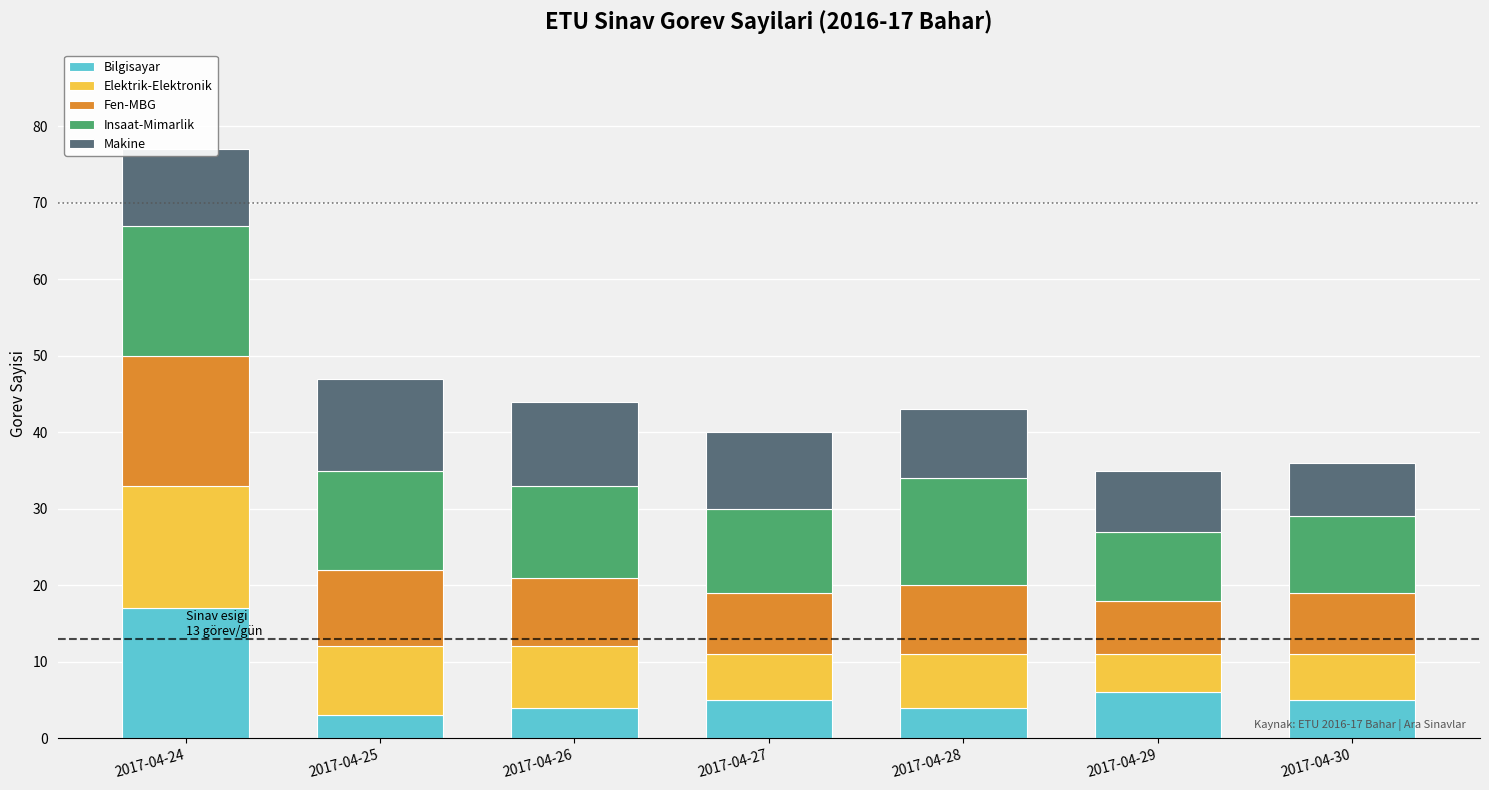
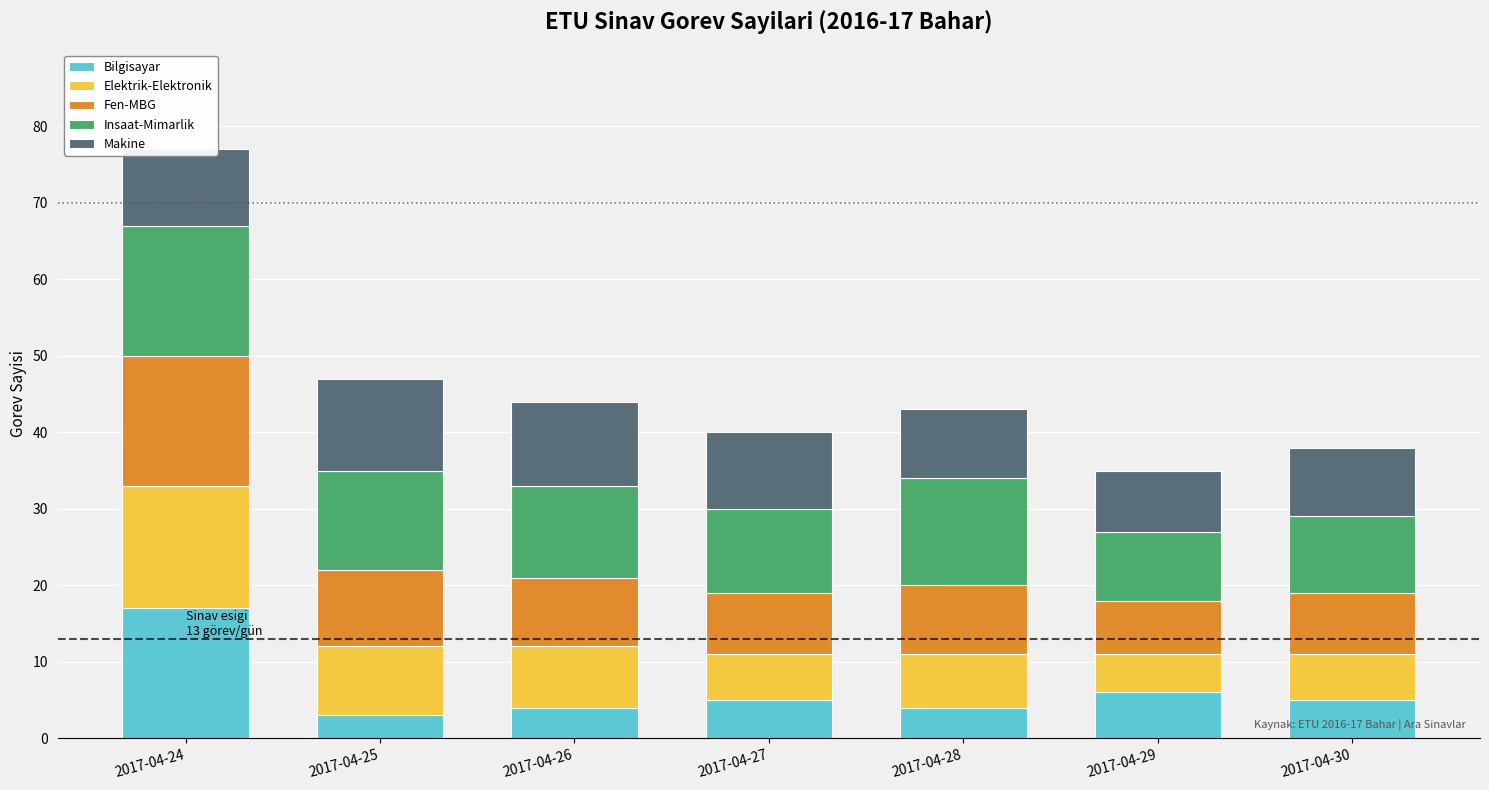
  {
    "Bilgisayar": {
      "2017-04-25": 3,
      "2017-04-26": 4,
      "2017-04-27": 5,
      "2017-04-28": 4,
      "2017-04-29": 6
    },
    "Elektrik-Elektronik": {
      "2017-04-24": 16,
      "2017-04-25": 9,
      "2017-04-26": 8,
      "2017-04-27": 6,
      "2017-04-28": 7,
      "2017-04-29": 5,
      "2017-04-30": 6
    },
    "Fen-MBG": {
      "2017-04-24": 17,
      "2017-04-25": 10,
      "2017-04-26": 9,
      "2017-04-27": 8,
      "2017-04-28": 9,
      "2017-04-29": 7,
      "2017-04-30": 8
    },
    "Insaat-Mimarlik": {
      "2017-04-24": 17,
      "2017-04-25": 13,
      "2017-04-26": 12,
      "2017-04-27": 11,
      "2017-04-28": 14,
      "2017-04-29": 9,
      "2017-04-30": 10
    },
    "Makine": {
      "2017-04-25": 12,
      "2017-04-26": 11,
      "2017-04-27": 10,
      "2017-04-28": 9,
      "2017-04-29": 8,
-     "2017-04-30": 7
+     "2017-04-30": 9
    }
  }
